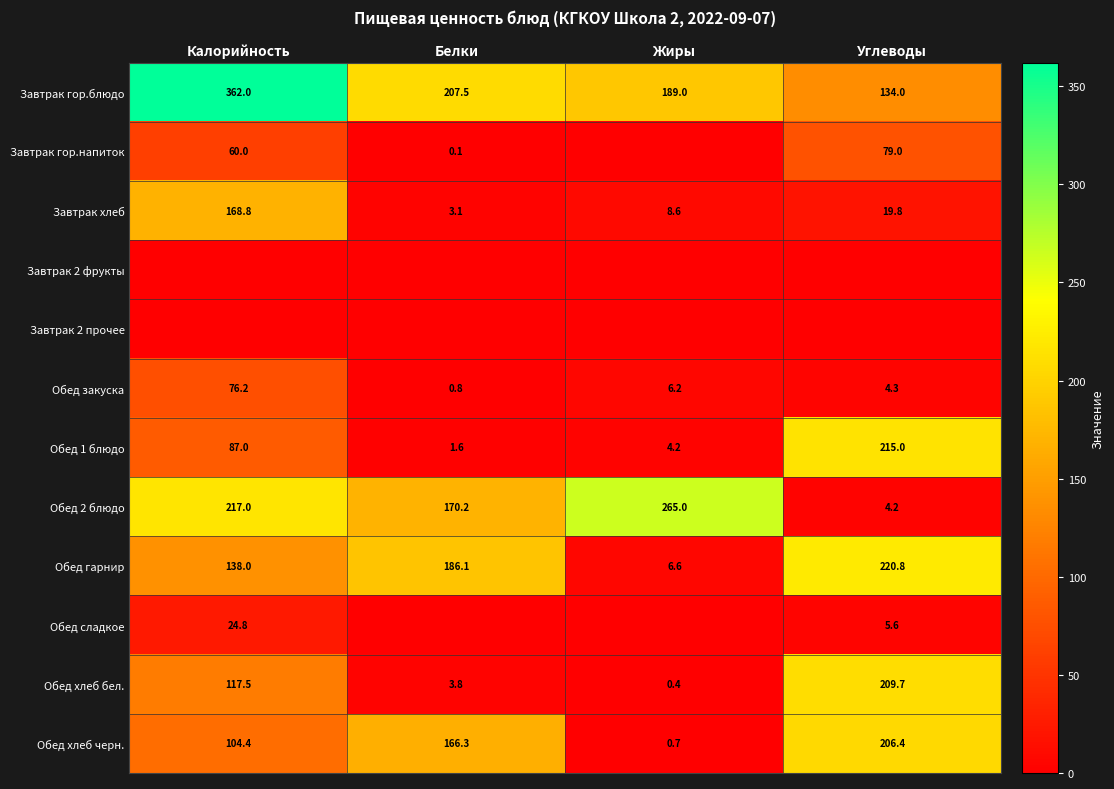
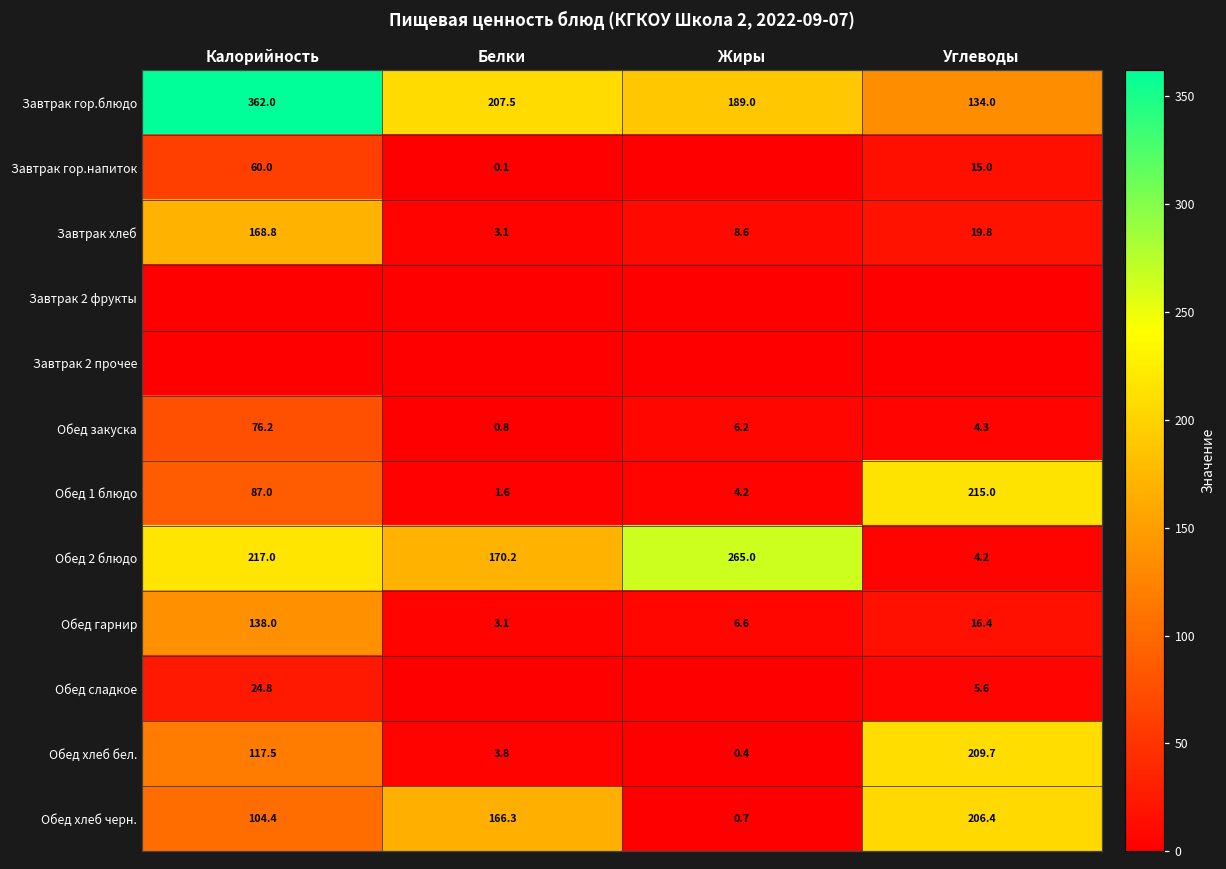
  {
    "Завтрак гор.блюдо": {
      "Калорийность": 362.0,
      "Белки": 207.5,
      "Жиры": 189.0,
      "Углеводы": 134.0
    },
    "Завтрак гор.напиток": {
      "Калорийность": 60.0,
      "Белки": 0.1,
-     "Углеводы": 79.0
+     "Углеводы": 15.0
    },
    "Завтрак хлеб": {
      "Калорийность": 168.8,
      "Белки": 3.1,
      "Жиры": 8.6,
      "Углеводы": 19.8
    },
    "Обед закуска": {
      "Калорийность": 76.2,
      "Белки": 0.8,
      "Жиры": 6.2,
      "Углеводы": 4.3
    },
    "Обед 1 блюдо": {
      "Калорийность": 87.0,
      "Белки": 1.6,
      "Жиры": 4.2,
      "Углеводы": 215.0
    },
    "Обед 2 блюдо": {
      "Калорийность": 217.0,
      "Белки": 170.2,
      "Жиры": 265.0,
      "Углеводы": 4.2
    },
    "Обед гарнир": {
      "Калорийность": 138.0,
-     "Белки": 186.1,
+     "Белки": 3.1,
      "Жиры": 6.6,
-     "Углеводы": 220.8
+     "Углеводы": 16.4
    },
    "Обед сладкое": {
      "Калорийность": 24.8,
      "Углеводы": 5.6
    },
    "Обед хлеб бел.": {
      "Калорийность": 117.5,
      "Белки": 3.8,
      "Жиры": 0.4,
      "Углеводы": 209.7
    },
    "Обед хлеб черн.": {
      "Калорийность": 104.4,
      "Белки": 166.3,
      "Жиры": 0.7,
      "Углеводы": 206.4
    }
  }
